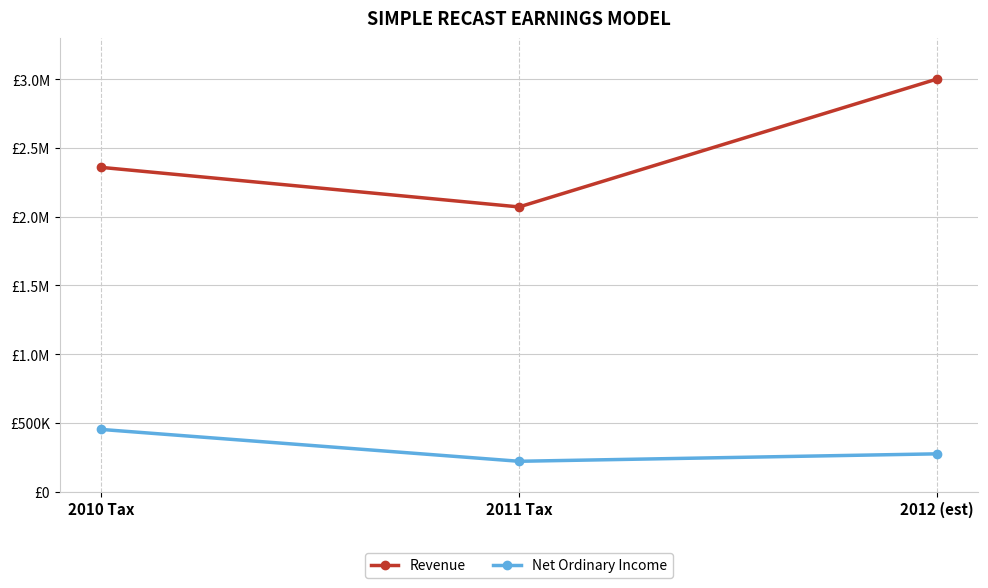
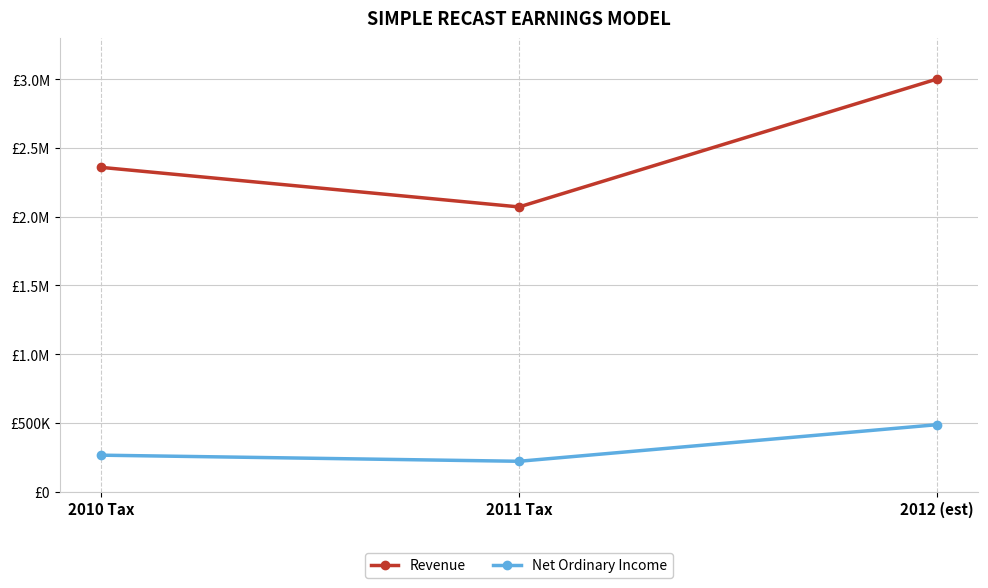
  {
    "Revenue": {
      "2010 Tax": "£2360000",
      "2011 Tax": "£2070000",
      "2012 (est)": "£3000000"
    },
    "Net Ordinary Income": {
-     "2010 Tax": "£450000",
+     "2010 Tax": "£260000",
      "2011 Tax": "£220000",
-     "2012 (est)": "£270000"
+     "2012 (est)": "£490000"
    }
  }
